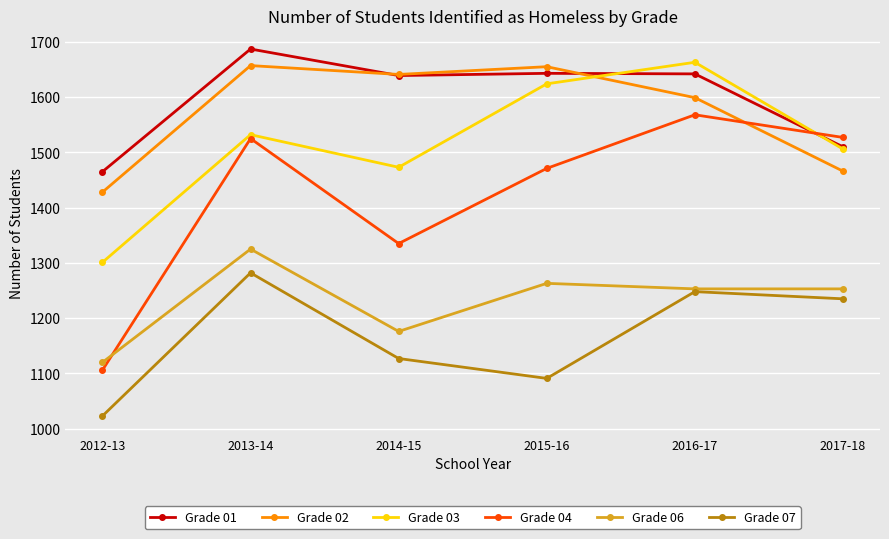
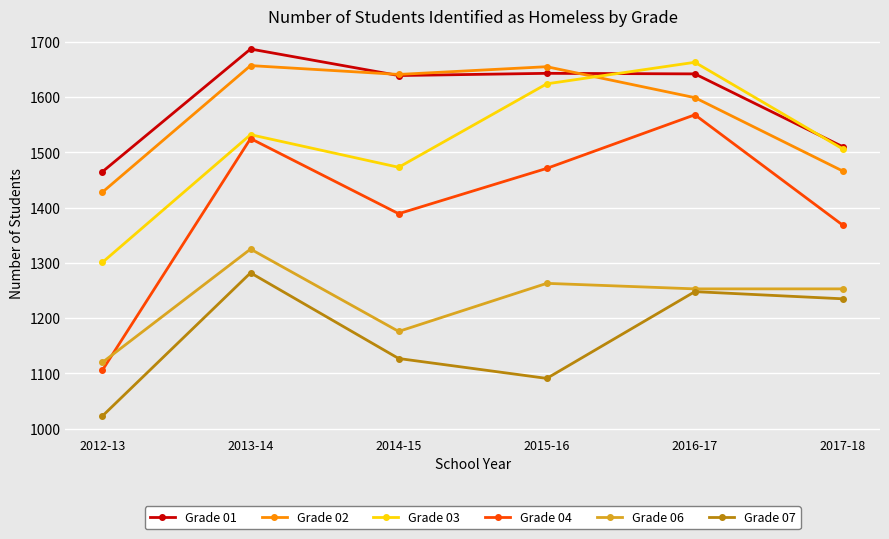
  {
    "Grade 01": {
      "2012-13": 1470,
      "2013-14": 1690,
      "2015-16": 1640,
      "2016-17": 1640
    },
    "Grade 03": {
      "2012-13": 1300,
      "2013-14": 1530,
      "2014-15": 1470,
      "2015-16": 1620,
      "2016-17": 1660
    },
    "Grade 04": {
      "2012-13": 1110,
      "2013-14": 1530,
-     "2014-15": 1340,
+     "2014-15": 1390,
      "2015-16": 1470,
      "2016-17": 1570,
-     "2017-18": 1530
+     "2017-18": 1370
    }
  }
